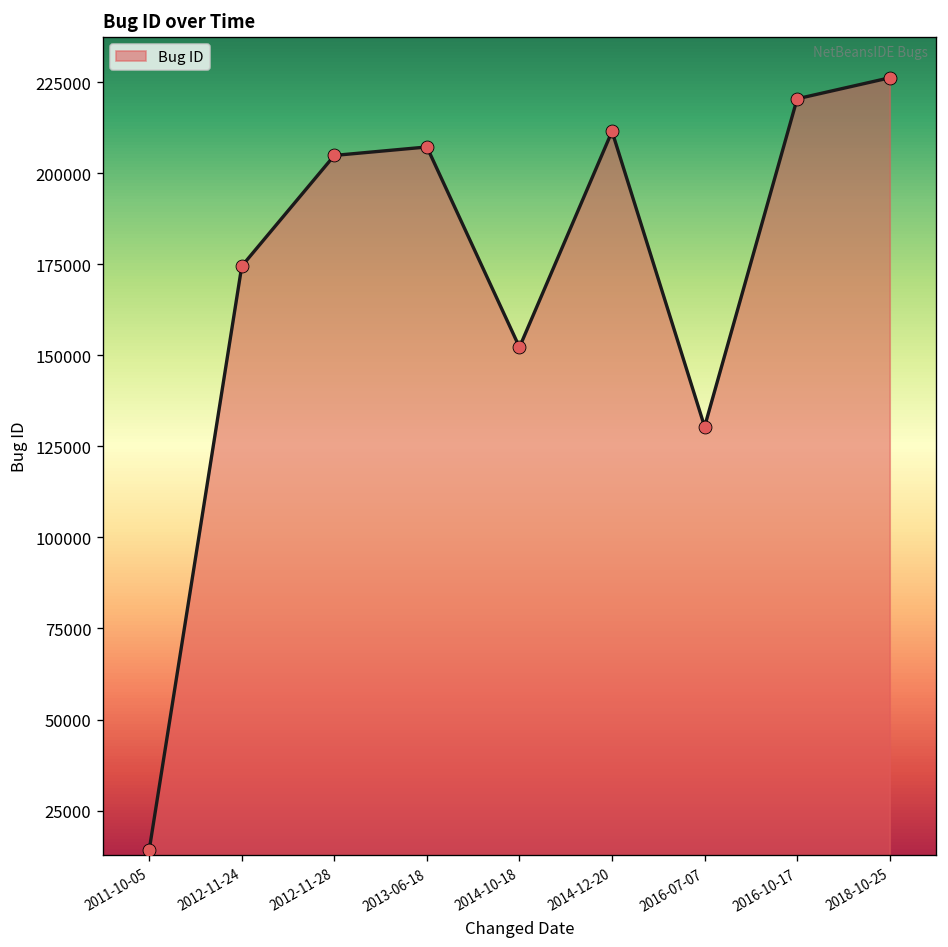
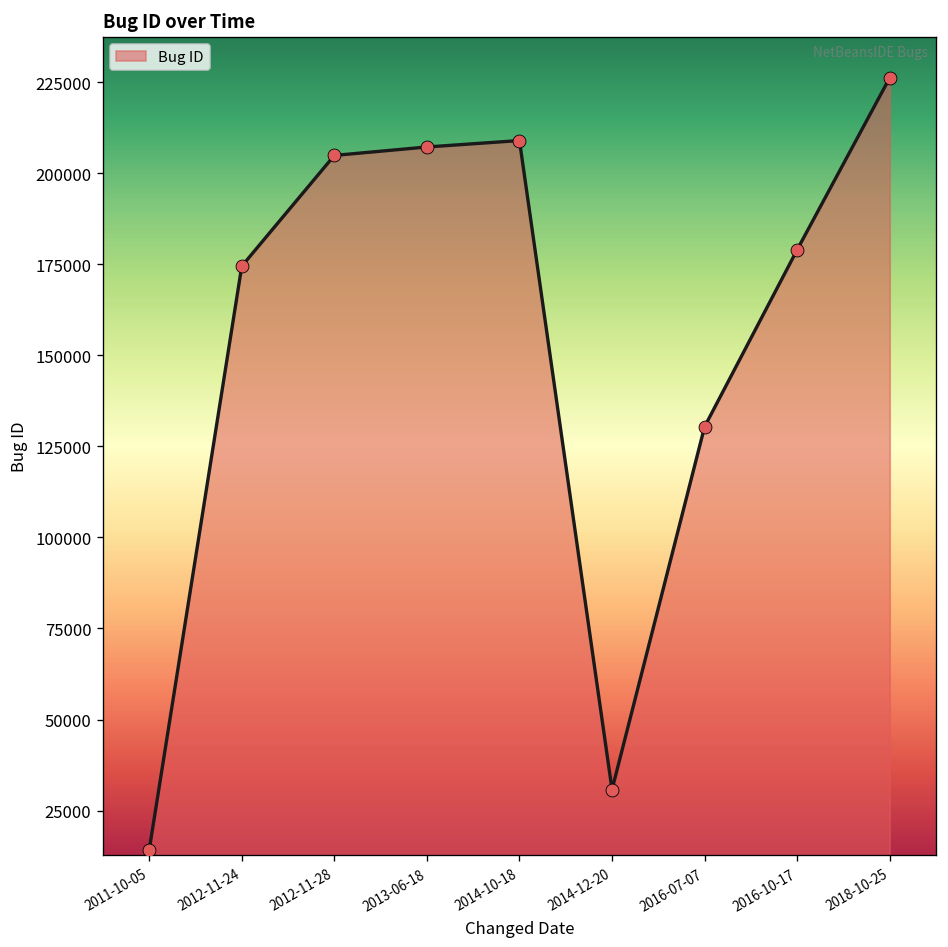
  {
    "2011-10-05": 14000,
    "2012-11-24": 174000,
    "2012-11-28": 205000,
    "2013-06-18": 207000,
-   "2014-10-18": 152000,
-   "2014-12-20": 211000,
+   "2014-10-18": 209000,
+   "2014-12-20": 31000,
    "2016-07-07": 130000,
-   "2016-10-17": 220000,
+   "2016-10-17": 179000,
    "2018-10-25": 226000
  }
